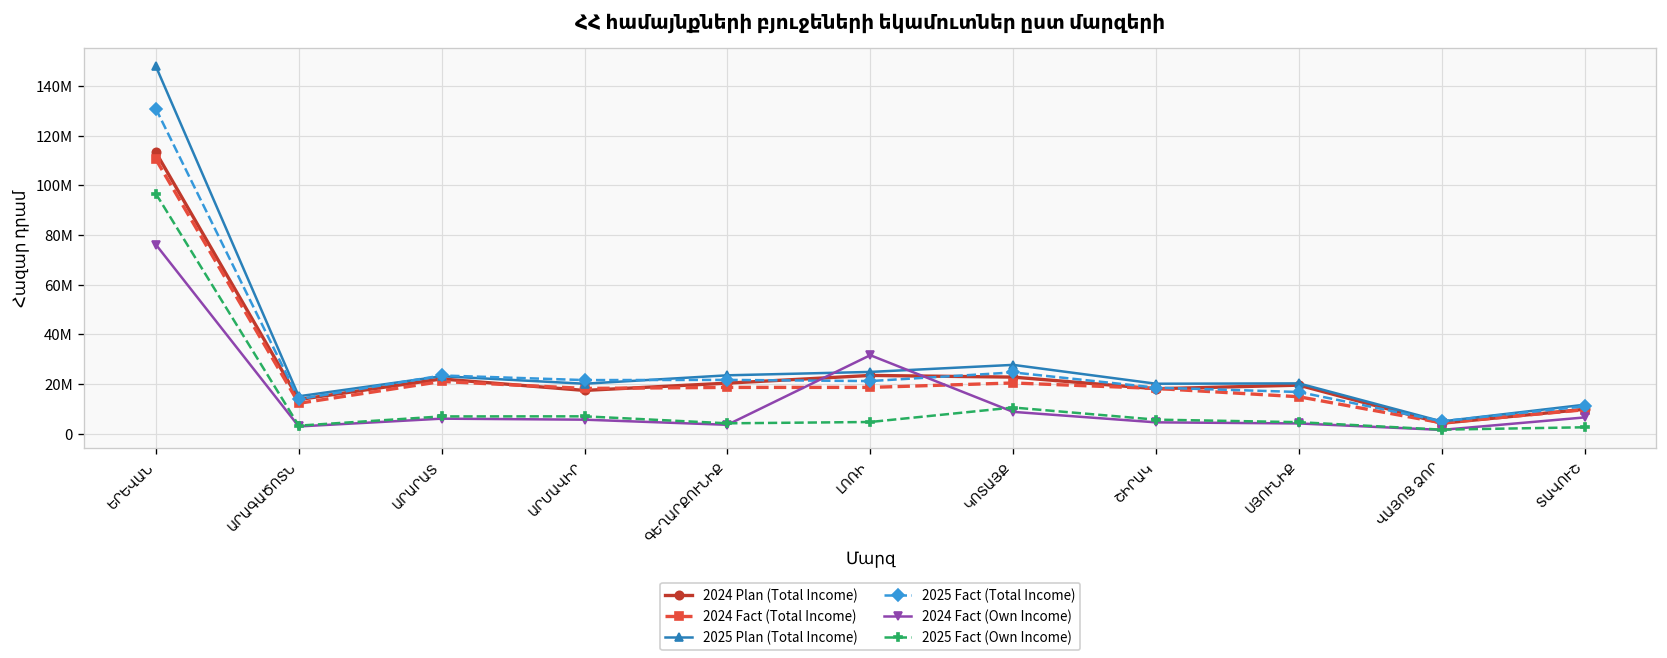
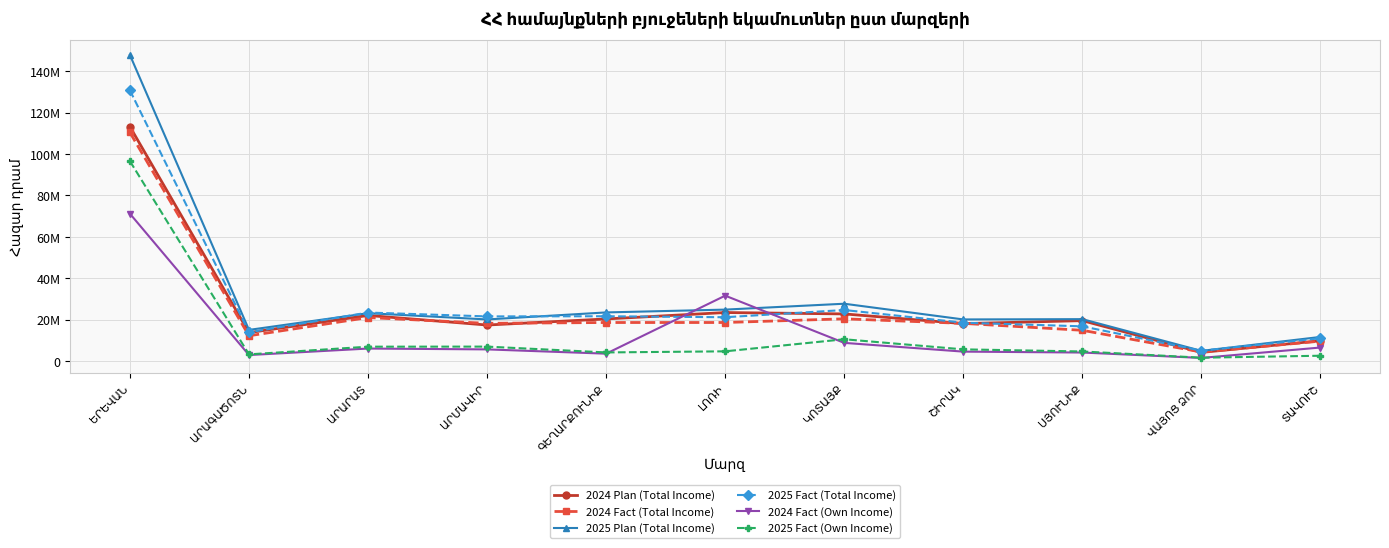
  {
    "2024 Fact (Own Income)": {
-     "ԵՐԵՎԱՆ": 76000000,
+     "ԵՐԵՎԱՆ": 71000000,
      "ԱՐՄԱՎԻՐ": 6000000,
      "ԼՈՌԻ": 32000000,
      "ԿՈՏԱՅՔ": 9000000,
      "ՏԱՎՈՒՇ": 7000000
    },
    "2025 Fact (Own Income)": {
      "ԵՐԵՎԱՆ": 97000000,
      "ԱՐՄԱՎԻՐ": 7000000,
      "ԼՈՌԻ": 5000000,
      "ԿՈՏԱՅՔ": 11000000,
      "ՏԱՎՈՒՇ": 3000000
    }
  }
